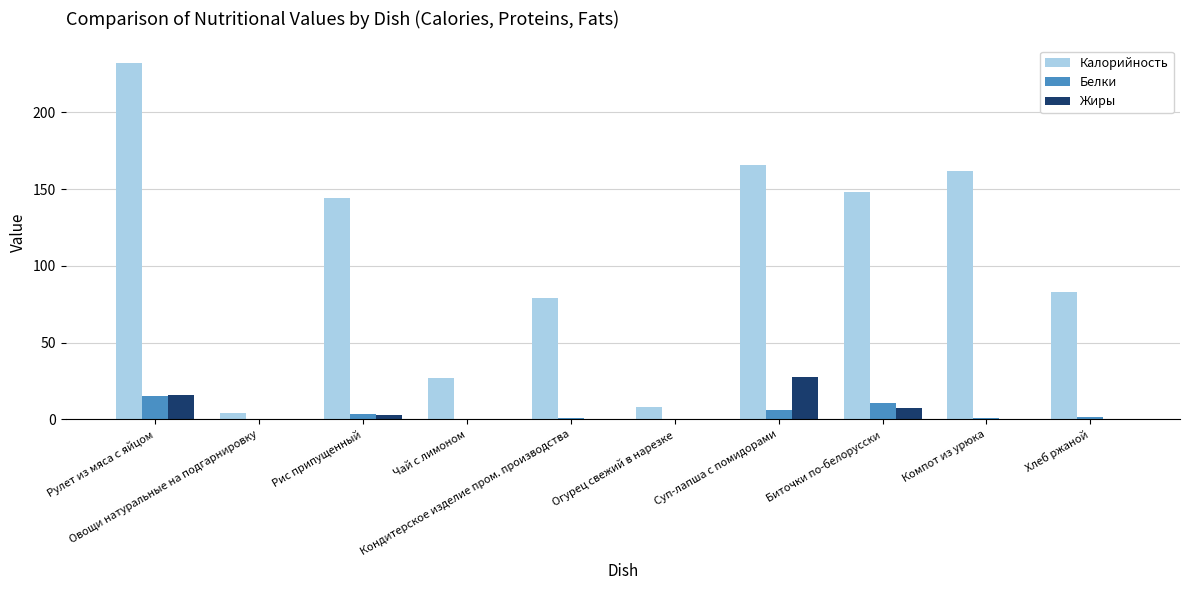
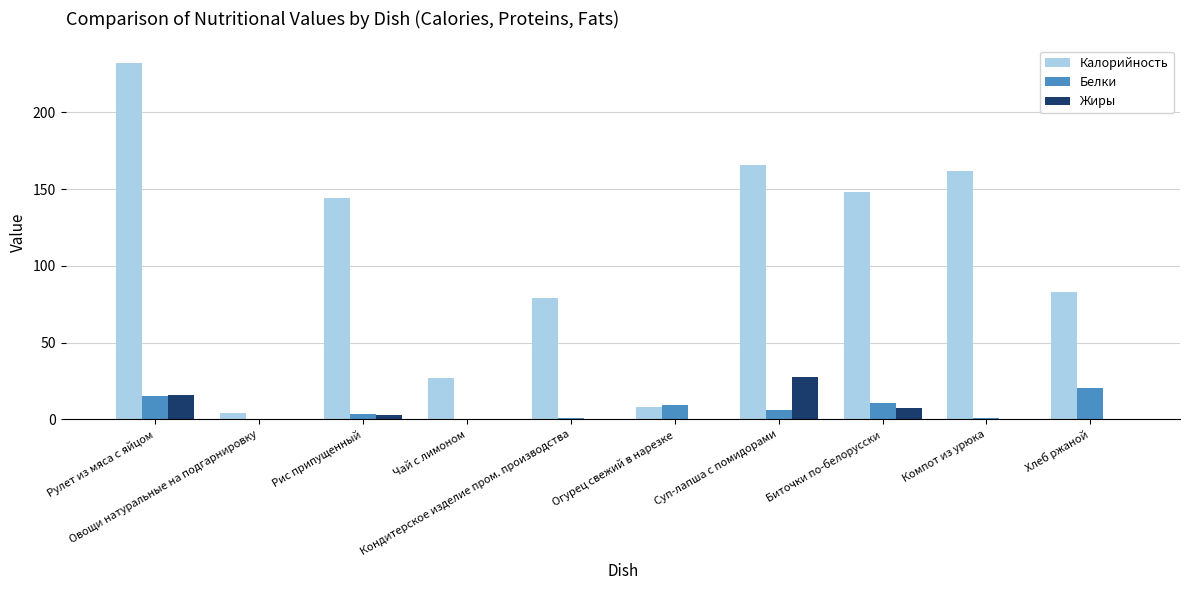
  {
    "Калорийность": {
      "Рулет из мяса с яйцом": 232,
      "Овощи натуральные на подгарнировку": 4,
      "Рис припущенный": 144,
      "Чай с лимоном": 27,
      "Кондитерское изделие пром. производства": 79,
      "Огурец свежий в нарезке": 8,
      "Суп-лапша с помидорами": 166,
      "Биточки по-белорусски": 148,
      "Компот из урюка": 162,
      "Хлеб ржаной": 83
    },
    "Белки": {
      "Рулет из мяса с яйцом": 15,
      "Рис припущенный": 4,
-     "Огурец свежий в нарезке": 1,
+     "Огурец свежий в нарезке": 10,
      "Суп-лапша с помидорами": 6,
      "Биточки по-белорусски": 10,
-     "Хлеб ржаной": 1
+     "Хлеб ржаной": 21
    },
    "Жиры": {
      "Рулет из мяса с яйцом": 16,
      "Овощи натуральные на подгарнировку": 0,
      "Рис припущенный": 3,
      "Чай с лимоном": 0,
      "Суп-лапша с помидорами": 28,
      "Биточки по-белорусски": 8,
      "Компот из урюка": 0
    }
  }
